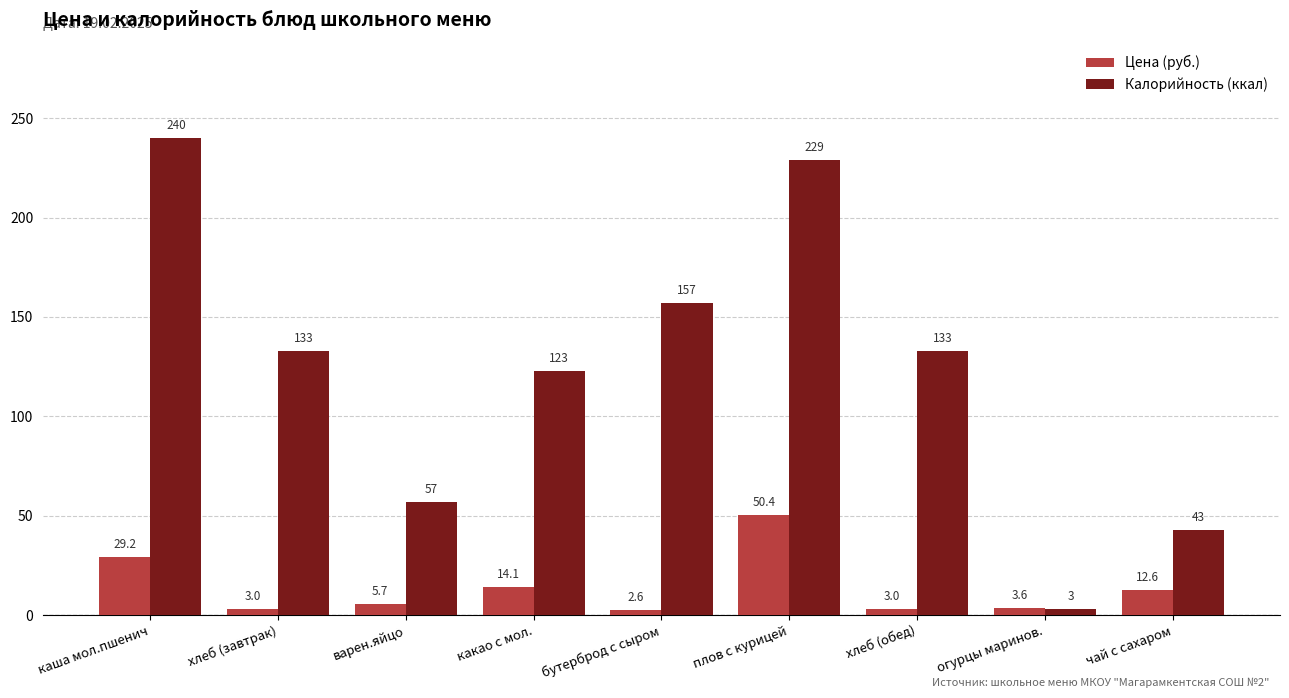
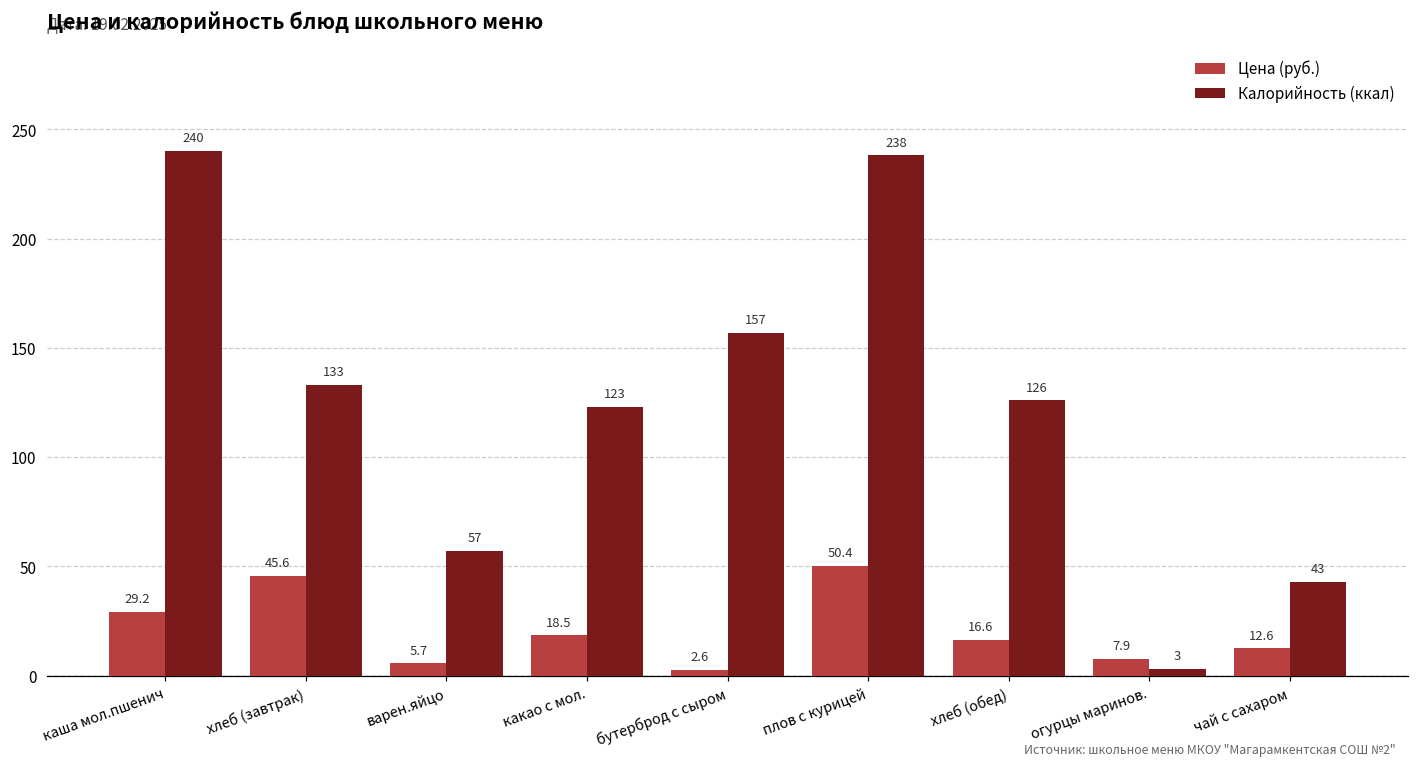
  {
    "Цена (руб.)": {
      "каша мол.пшенич": 29.2,
-     "хлеб (завтрак)": 3.0,
+     "хлеб (завтрак)": 45.6,
      "варен.яйцо": 5.7,
-     "какао с мол.": 14.1,
+     "какао с мол.": 18.5,
      "бутерброд с сыром": 2.6,
      "плов с курицей": 50.4,
-     "хлеб (обед)": 3.0,
-     "огурцы маринов.": 3.6,
+     "хлеб (обед)": 16.6,
+     "огурцы маринов.": 7.9,
      "чай с сахаром": 12.6
    },
    "Калорийность (ккал)": {
      "каша мол.пшенич": 240,
      "хлеб (завтрак)": 133,
      "варен.яйцо": 57,
      "какао с мол.": 123,
      "бутерброд с сыром": 157,
-     "плов с курицей": 229,
-     "хлеб (обед)": 133,
+     "плов с курицей": 238,
+     "хлеб (обед)": 126,
      "огурцы маринов.": 3,
      "чай с сахаром": 43
    }
  }
